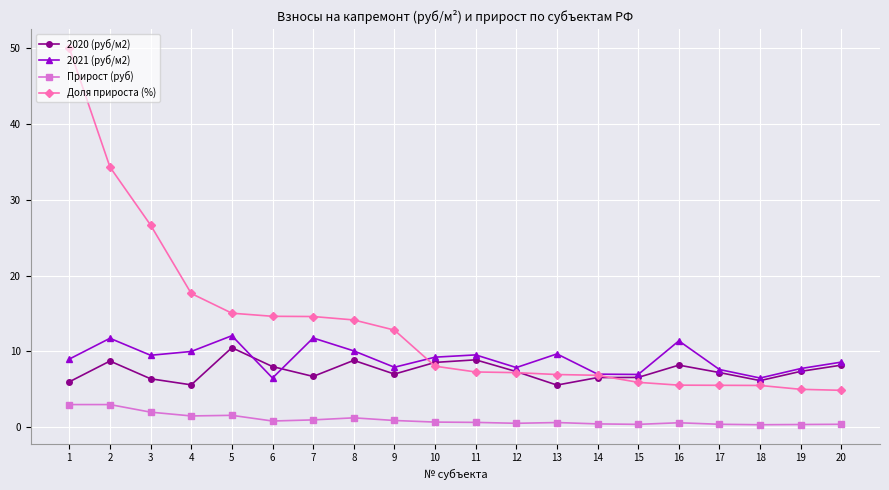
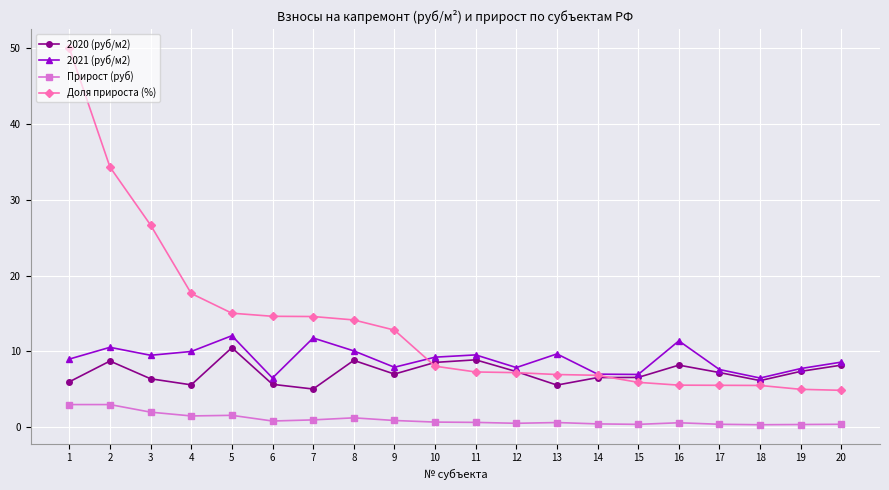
  {
    "2020 (руб/м2)": {
      "1": 6,
      "2": 9,
      "3": 6,
      "4": 6,
      "5": 11,
-     "6": 8,
-     "7": 7,
+     "6": 6,
+     "7": 5,
      "8": 9,
      "9": 7,
      "10": 9,
      "11": 9,
      "13": 6,
      "15": 7,
      "16": 8,
      "17": 7,
      "18": 6,
      "19": 7,
      "20": 8
    },
    "2021 (руб/м2)": {
      "1": 9,
-     "2": 12,
+     "2": 11,
      "3": 10,
      "4": 10,
      "5": 12,
      "6": 7,
      "7": 12,
      "8": 10,
      "9": 8,
      "10": 9,
      "11": 10,
      "12": 8,
      "13": 10,
      "15": 7,
      "16": 11,
      "17": 8,
      "18": 7,
      "19": 8,
      "20": 9
    }
  }
